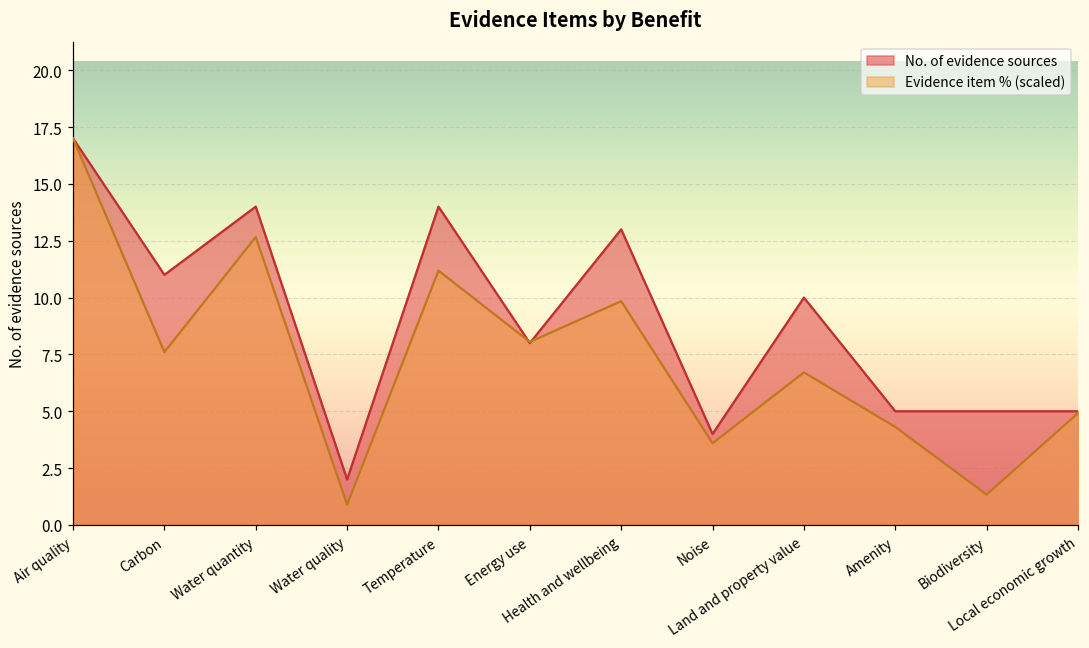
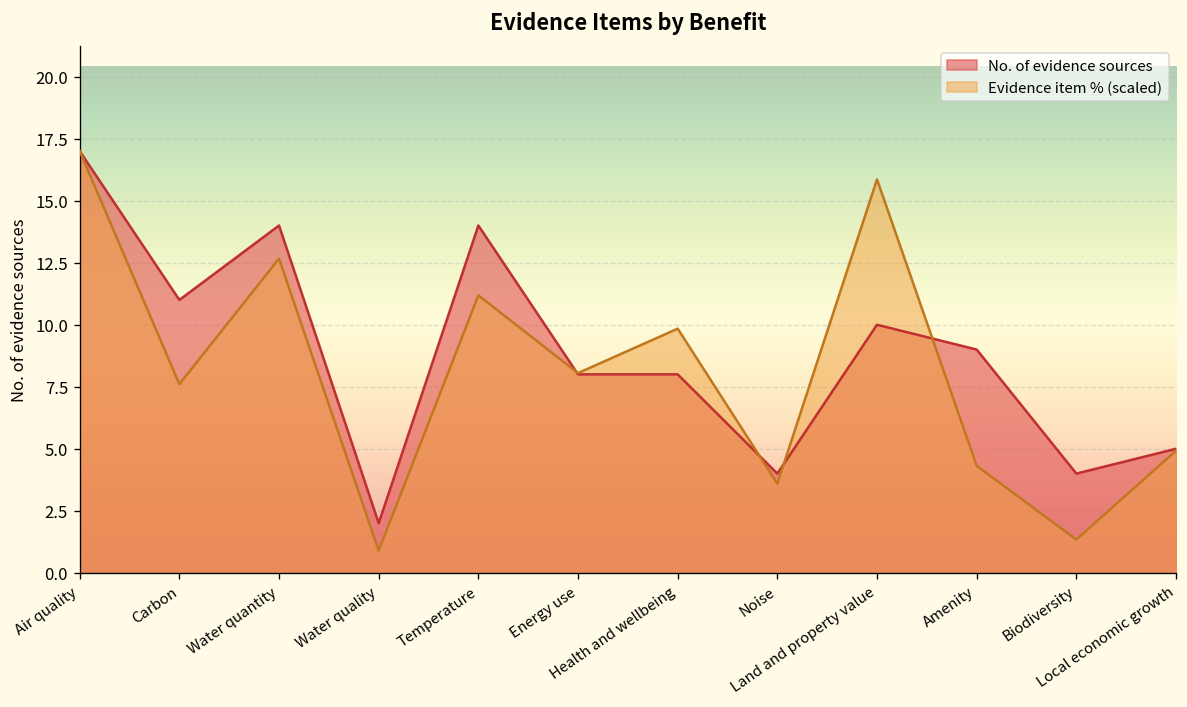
  {
    "No. of evidence sources": {
      "Carbon": 11,
      "Water quantity": 14,
      "Water quality": 2,
      "Temperature": 14,
-     "Health and wellbeing": 13,
+     "Health and wellbeing": 8,
      "Noise": 4,
      "Land and property value": 10,
-     "Amenity": 5,
-     "Biodiversity": 5
+     "Amenity": 9,
+     "Biodiversity": 4
    },
    "Evidence item % (scaled)": {
      "Carbon": 7.6,
      "Water quantity": 12.7,
      "Water quality": 0.9,
      "Temperature": 11.2,
      "Health and wellbeing": 9.8,
      "Noise": 3.6,
-     "Land and property value": 6.7,
+     "Land and property value": 15.9,
      "Amenity": 4.3,
      "Biodiversity": 1.3
    }
  }
